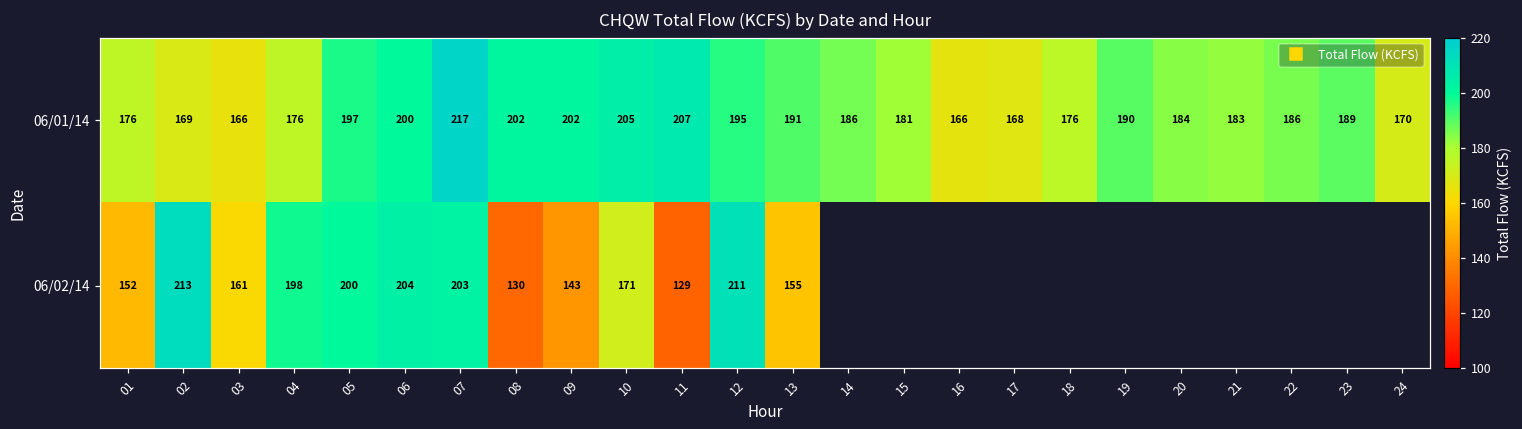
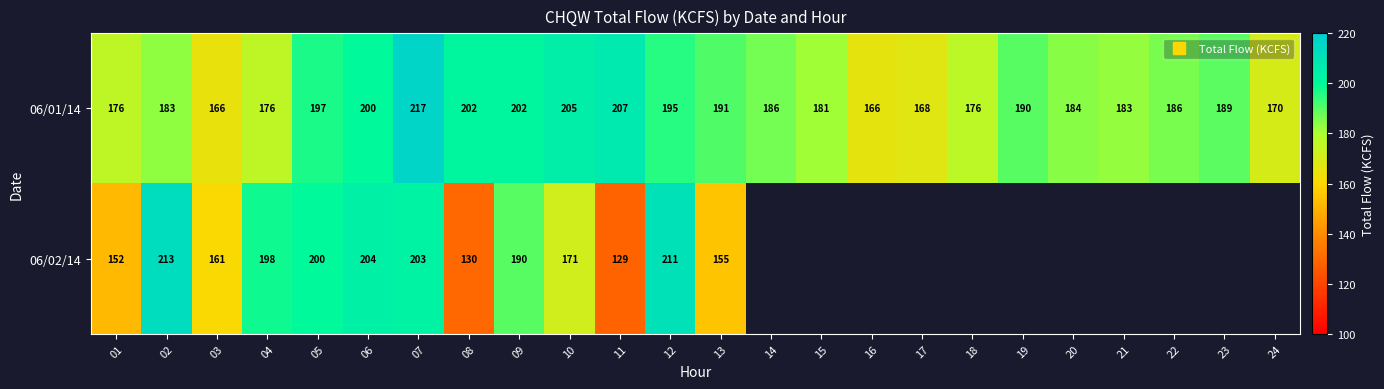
  {
    "06/01/14": {
      "01": 176,
-     "02": 169,
+     "02": 183,
      "03": 166,
      "04": 176,
      "05": 197,
      "06": 200,
      "07": 217,
      "08": 202,
      "09": 202,
      "10": 205,
      "11": 207,
      "12": 195,
      "13": 191,
      "14": 186,
      "15": 181,
      "16": 166,
      "17": 168,
      "18": 176,
      "19": 190,
      "20": 184,
      "21": 183,
      "22": 186,
      "23": 189,
      "24": 170
    },
    "06/02/14": {
      "01": 152,
      "02": 213,
      "03": 161,
      "04": 198,
      "05": 200,
      "06": 204,
      "07": 203,
      "08": 130,
-     "09": 143,
+     "09": 190,
      "10": 171,
      "11": 129,
      "12": 211,
      "13": 155
    }
  }
